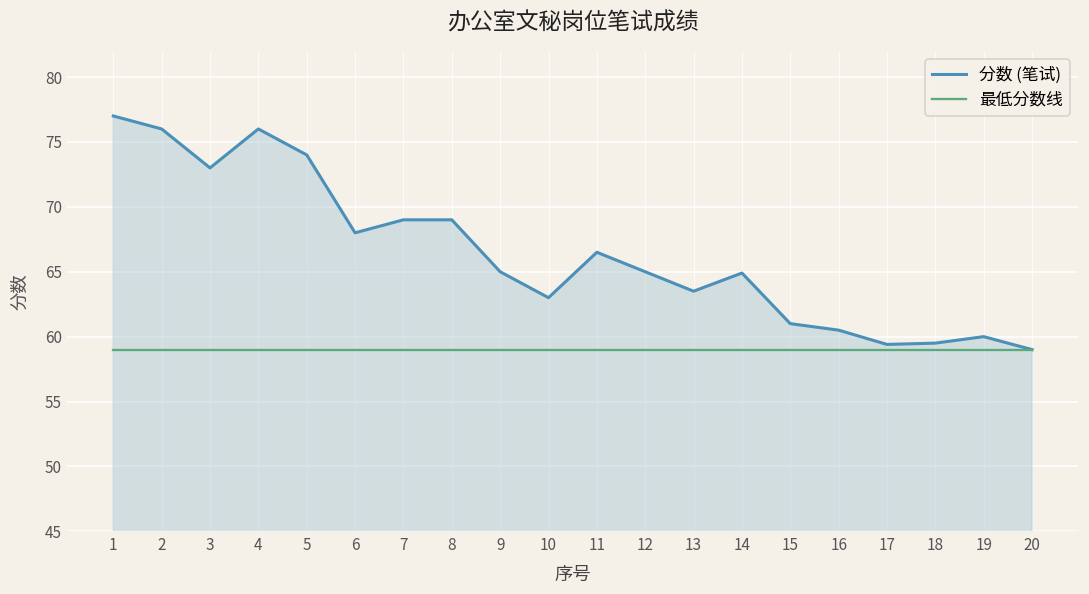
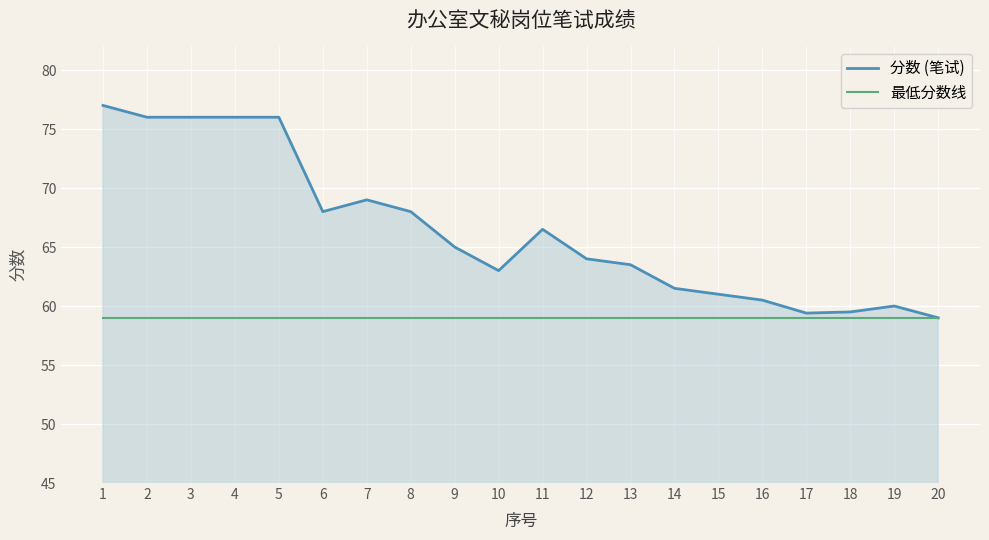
  {
    "分数 (笔试)": {
      "1": 77.0,
      "2": 76.0,
-     "3": 73,
+     "3": 76,
      "4": 76.0,
-     "5": 74,
+     "5": 76,
      "6": 68.0,
      "7": 69.0,
-     "8": 69,
+     "8": 68,
      "9": 65.0,
      "10": 63.0,
      "11": 66.5,
-     "12": 65,
+     "12": 64,
      "13": 63.5,
-     "14": 64.9,
+     "14": 61.5,
      "15": 61.0,
      "16": 60.5,
      "17": 59.4,
      "18": 59.5,
      "19": 60.0
    },
    "最低分数线": {
      "1": 59.0,
      "2": 59.0,
      "3": 59.0,
      "4": 59.0,
      "5": 59.0,
      "6": 59.0,
      "7": 59.0,
      "8": 59.0,
      "9": 59.0,
      "10": 59.0,
      "11": 59.0,
      "12": 59.0,
      "13": 59.0,
      "14": 59.0,
      "15": 59.0,
      "16": 59.0,
      "17": 59.0,
      "18": 59.0,
      "19": 59.0
    }
  }
